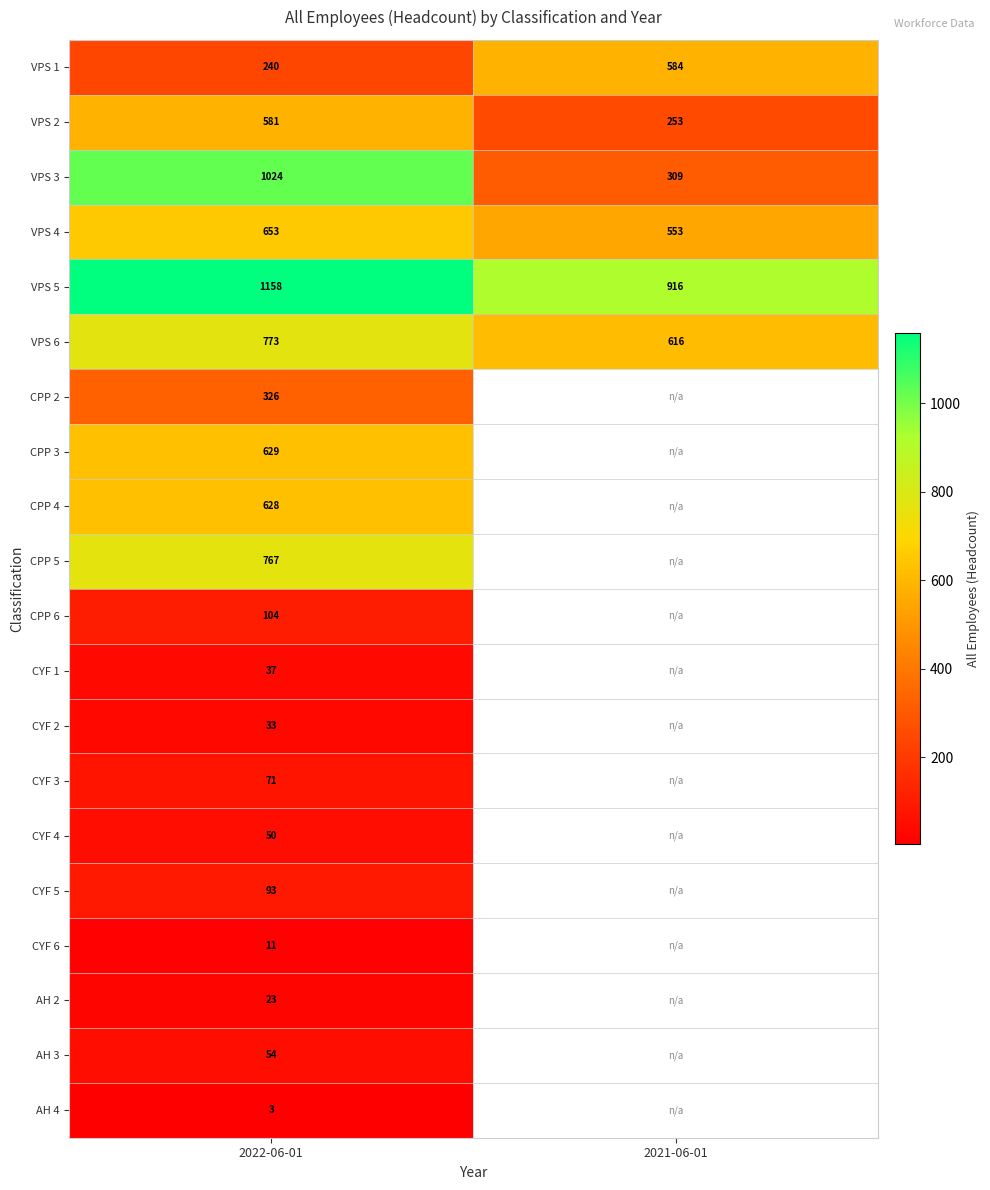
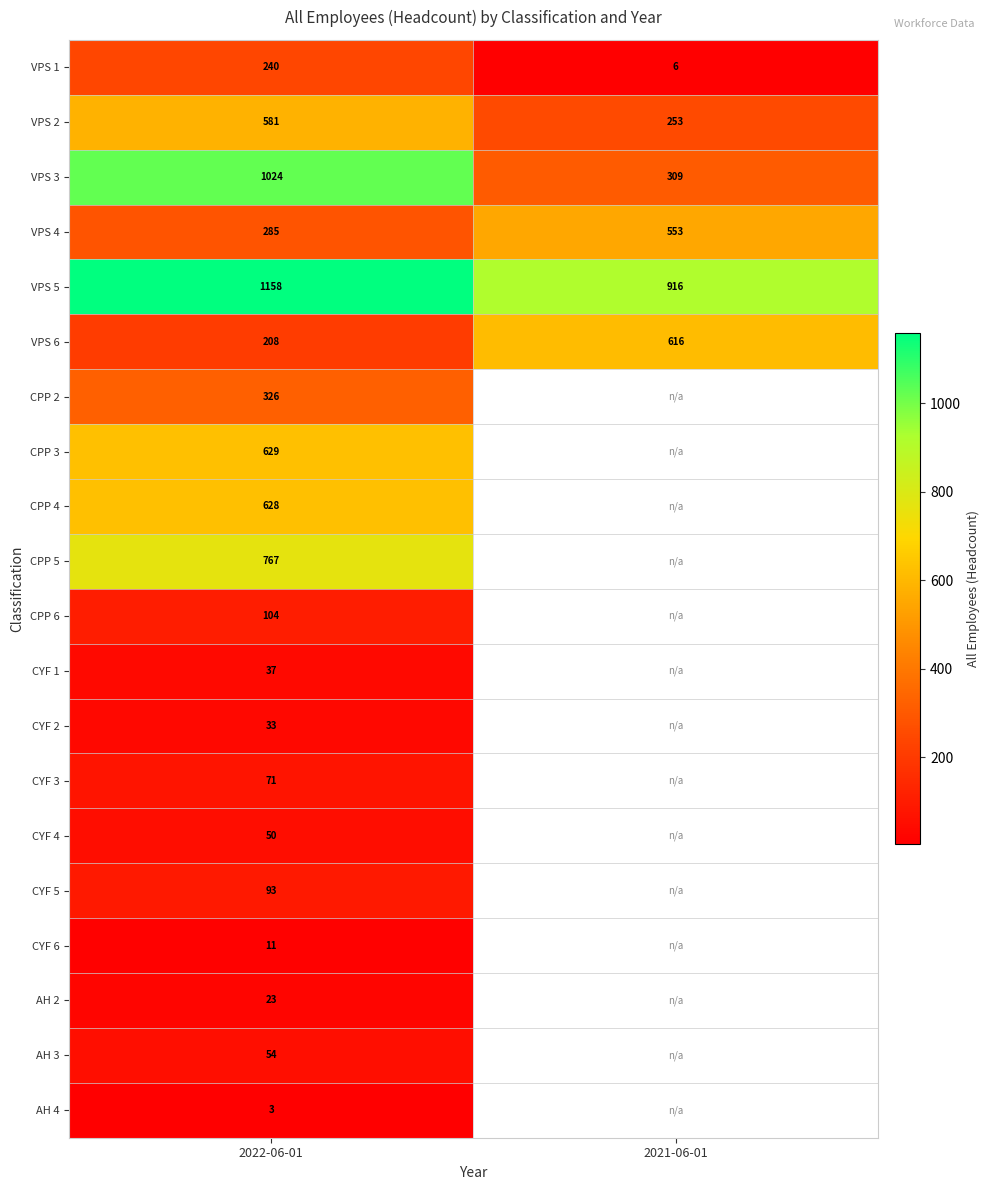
  {
    "VPS 1": {
      "2022-06-01": 240,
-     "2021-06-01": 584
+     "2021-06-01": 6
    },
    "VPS 2": {
      "2022-06-01": 581,
      "2021-06-01": 253
    },
    "VPS 3": {
      "2022-06-01": 1024,
      "2021-06-01": 309
    },
    "VPS 4": {
-     "2022-06-01": 653,
+     "2022-06-01": 285,
      "2021-06-01": 553
    },
    "VPS 5": {
      "2022-06-01": 1158,
      "2021-06-01": 916
    },
    "VPS 6": {
-     "2022-06-01": 773,
+     "2022-06-01": 208,
      "2021-06-01": 616
    },
    "CPP 2": {
      "2022-06-01": 326
    },
    "CPP 3": {
      "2022-06-01": 629
    },
    "CPP 4": {
      "2022-06-01": 628
    },
    "CPP 5": {
      "2022-06-01": 767
    },
    "CPP 6": {
      "2022-06-01": 104
    },
    "CYF 1": {
      "2022-06-01": 37
    },
    "CYF 2": {
      "2022-06-01": 33
    },
    "CYF 3": {
      "2022-06-01": 71
    },
    "CYF 4": {
      "2022-06-01": 50
    },
    "CYF 5": {
      "2022-06-01": 93
    },
    "CYF 6": {
      "2022-06-01": 11
    },
    "AH 2": {
      "2022-06-01": 23
    },
    "AH 3": {
      "2022-06-01": 54
    },
    "AH 4": {
      "2022-06-01": 3
    }
  }
